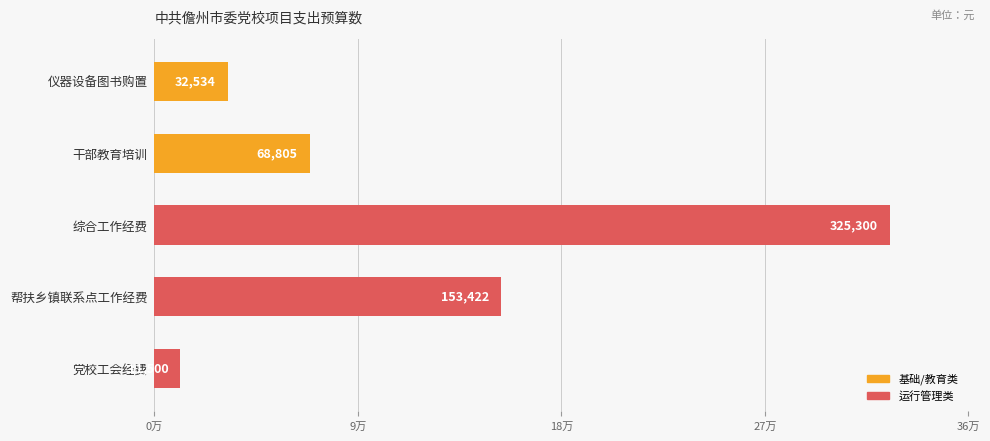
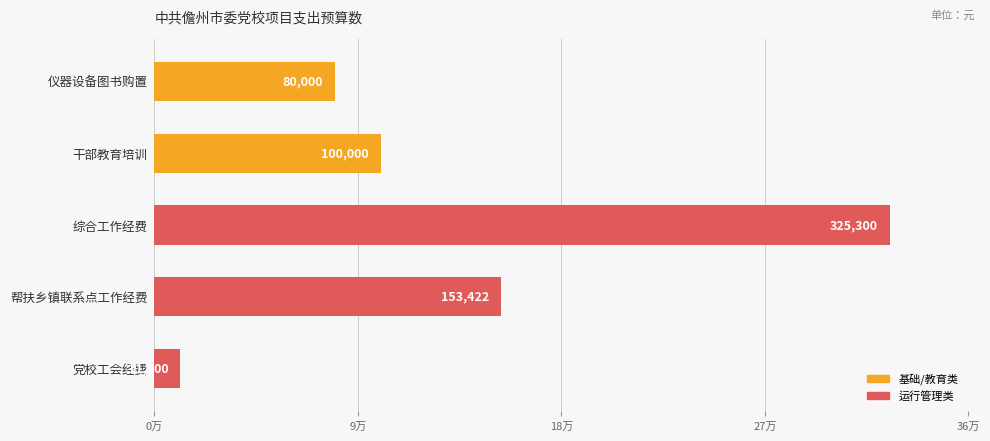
  {
-   "仪器设备图书购置": "32,534",
-   "干部教育培训": "68,805",
+   "仪器设备图书购置": "80,000",
+   "干部教育培训": "100,000",
    "综合工作经费": "325,300",
    "帮扶乡镇联系点工作经费": "153,422"
  }
